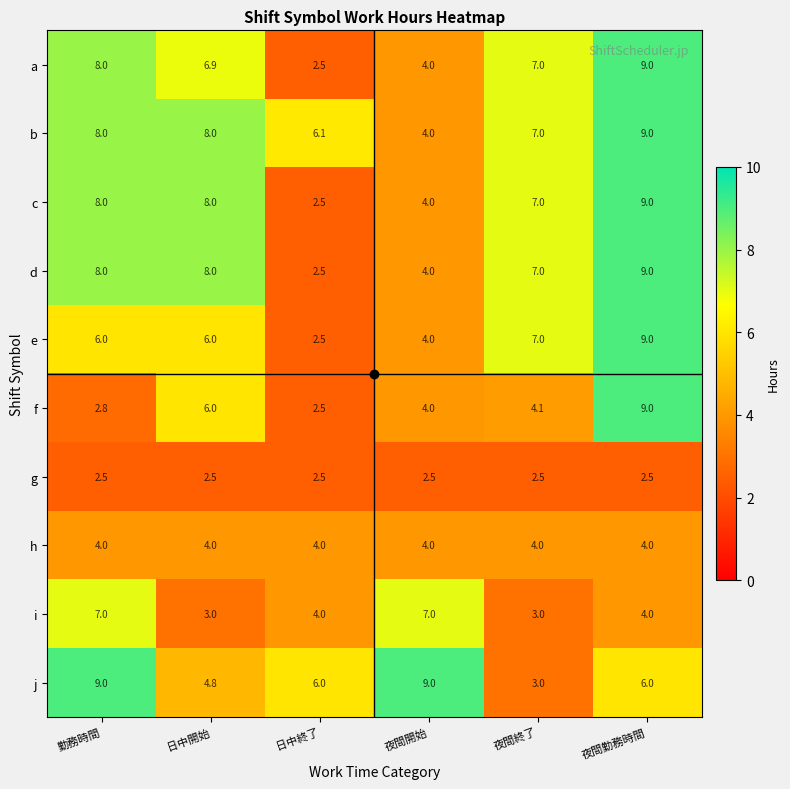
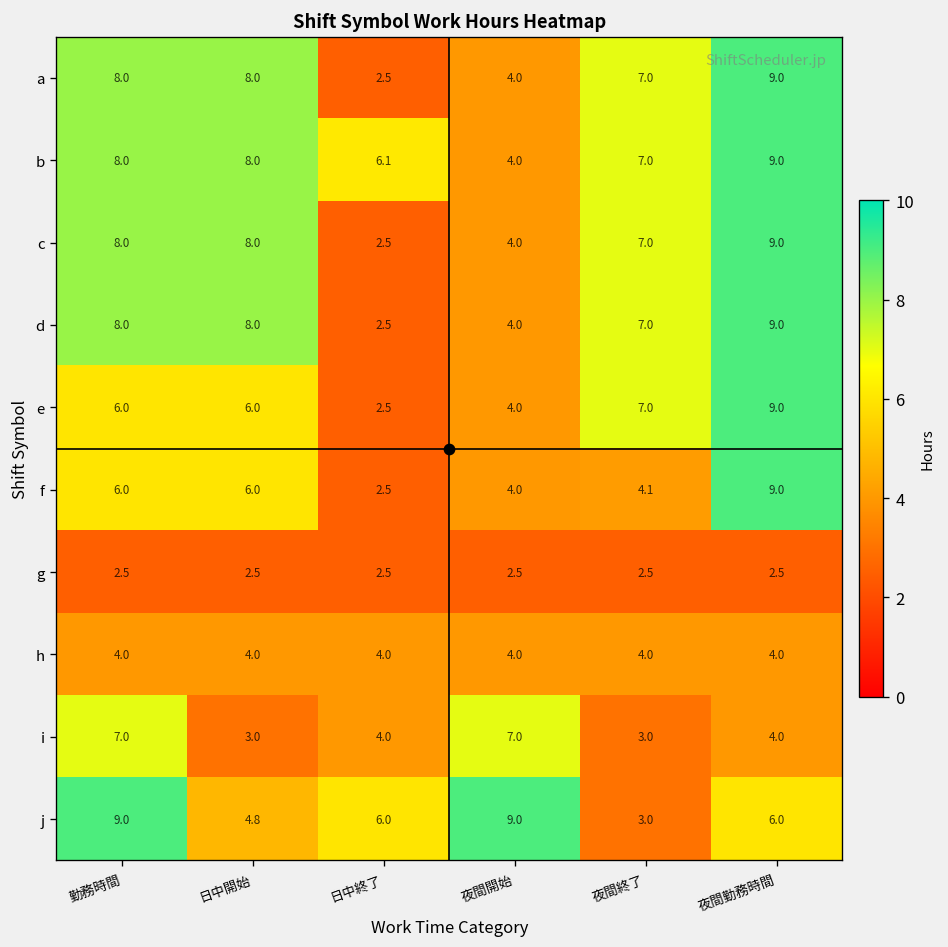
  {
    "a": {
      "勤務時間": 8.0,
-     "日中開始": 6.9,
+     "日中開始": 8.0,
      "日中終了": 2.5,
      "夜間開始": 4.0,
      "夜間終了": 7.0
    },
    "b": {
      "勤務時間": 8.0,
      "日中開始": 8.0,
      "日中終了": 6.1,
      "夜間開始": 4.0,
      "夜間終了": 7.0,
      "夜間勤務時間": 9.0
    },
    "c": {
      "勤務時間": 8.0,
      "日中開始": 8.0,
      "日中終了": 2.5,
      "夜間開始": 4.0,
      "夜間終了": 7.0,
      "夜間勤務時間": 9.0
    },
    "d": {
      "勤務時間": 8.0,
      "日中開始": 8.0,
      "日中終了": 2.5,
      "夜間開始": 4.0,
      "夜間終了": 7.0,
      "夜間勤務時間": 9.0
    },
    "e": {
      "勤務時間": 6.0,
      "日中開始": 6.0,
      "日中終了": 2.5,
      "夜間開始": 4.0,
      "夜間終了": 7.0,
      "夜間勤務時間": 9.0
    },
    "f": {
-     "勤務時間": 2.8,
+     "勤務時間": 6.0,
      "日中開始": 6.0,
      "日中終了": 2.5,
      "夜間開始": 4.0,
      "夜間終了": 4.1,
      "夜間勤務時間": 9.0
    },
    "g": {
      "勤務時間": 2.5,
      "日中開始": 2.5,
      "日中終了": 2.5,
      "夜間開始": 2.5,
      "夜間終了": 2.5,
      "夜間勤務時間": 2.5
    },
    "h": {
      "勤務時間": 4.0,
      "日中開始": 4.0,
      "日中終了": 4.0,
      "夜間開始": 4.0,
      "夜間終了": 4.0,
      "夜間勤務時間": 4.0
    },
    "i": {
      "勤務時間": 7.0,
      "日中開始": 3.0,
      "日中終了": 4.0,
      "夜間開始": 7.0,
      "夜間終了": 3.0,
      "夜間勤務時間": 4.0
    },
    "j": {
      "勤務時間": 9.0,
      "日中開始": 4.8,
      "日中終了": 6.0,
      "夜間開始": 9.0,
      "夜間終了": 3.0,
      "夜間勤務時間": 6.0
    }
  }
